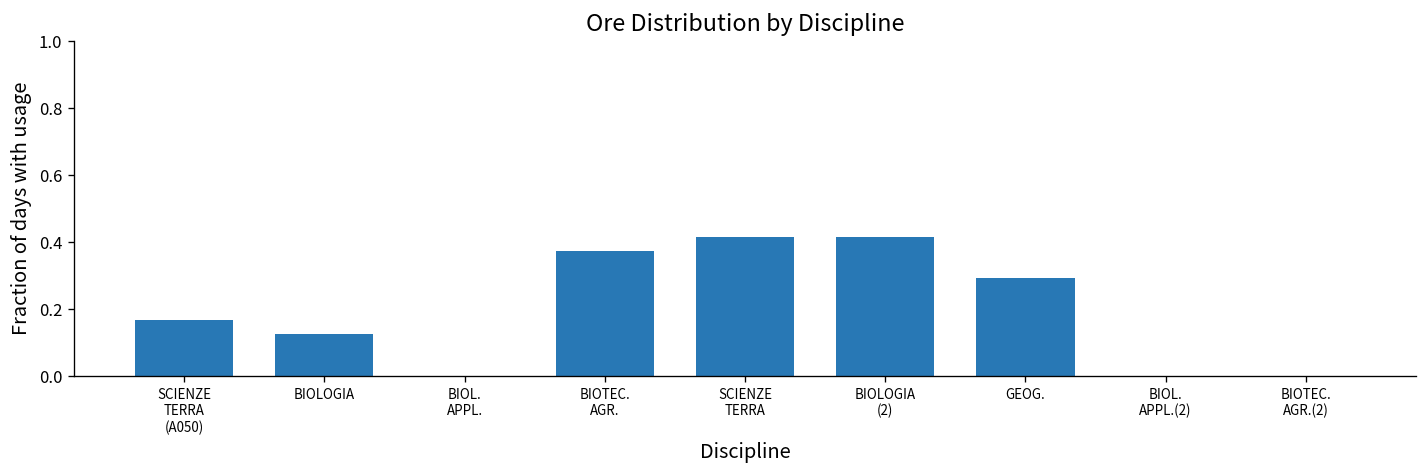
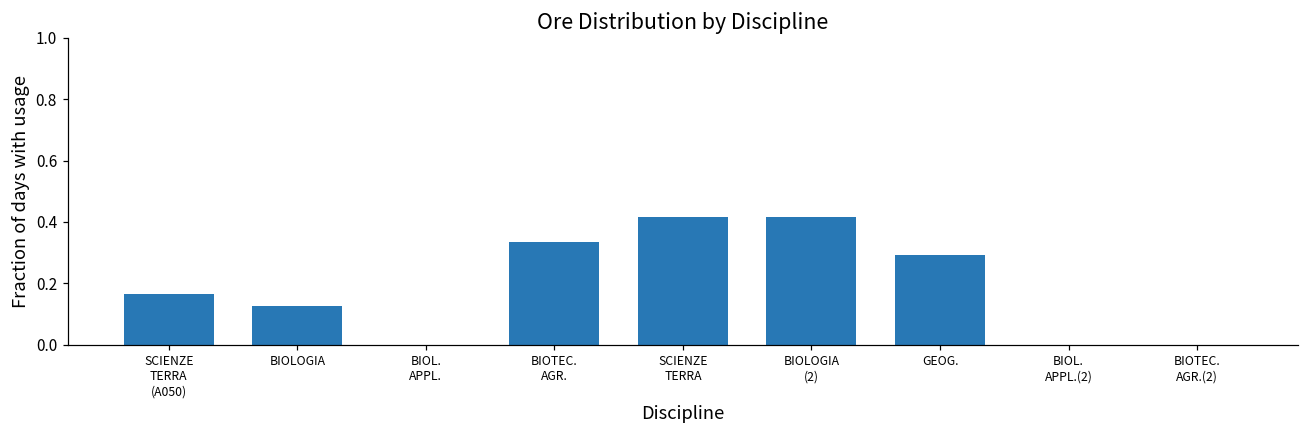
  {
    "SCIENZE TERRA (A050)": 0.17,
    "BIOLOGIA": 0.13,
    "BIOL. APPL.": 0.00,
-   "BIOTEC. AGR.": 0.38,
+   "BIOTEC. AGR.": 0.33,
    "SCIENZE TERRA": 0.42,
    "BIOLOGIA (2)": 0.42,
    "GEOG.": 0.29,
    "BIOL. APPL.(2)": 0.00,
    "BIOTEC. AGR.(2)": 0.00
  }
